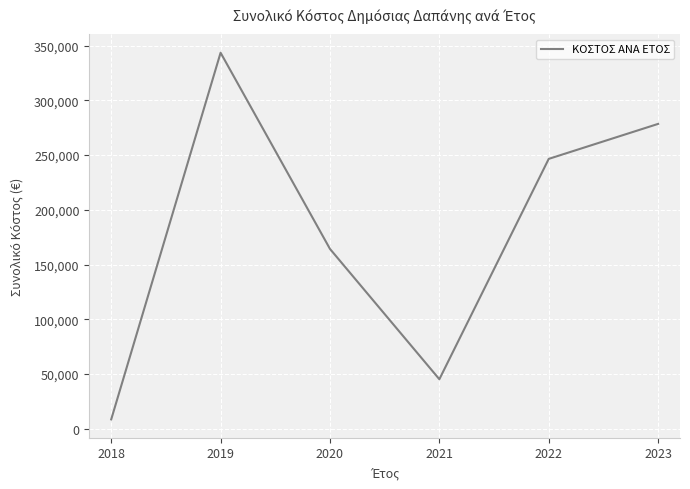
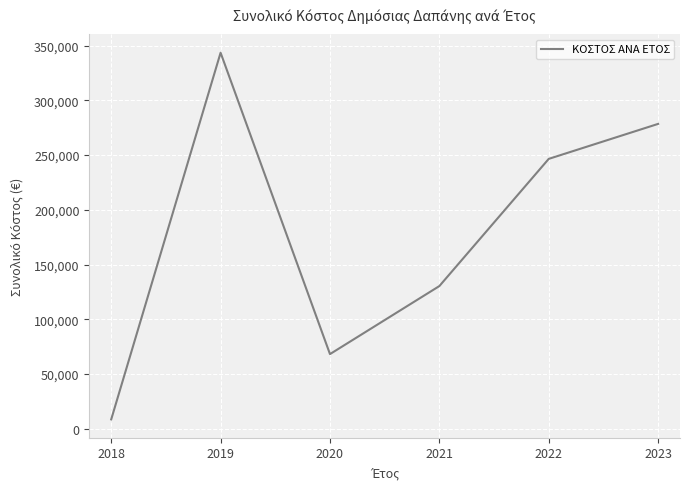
  {
    "2018": "9,000",
    "2019": "344,000",
-   "2020": "164,000",
-   "2021": "45,000",
+   "2020": "68,000",
+   "2021": "130,000",
    "2022": "247,000",
    "2023": "279,000"
  }
